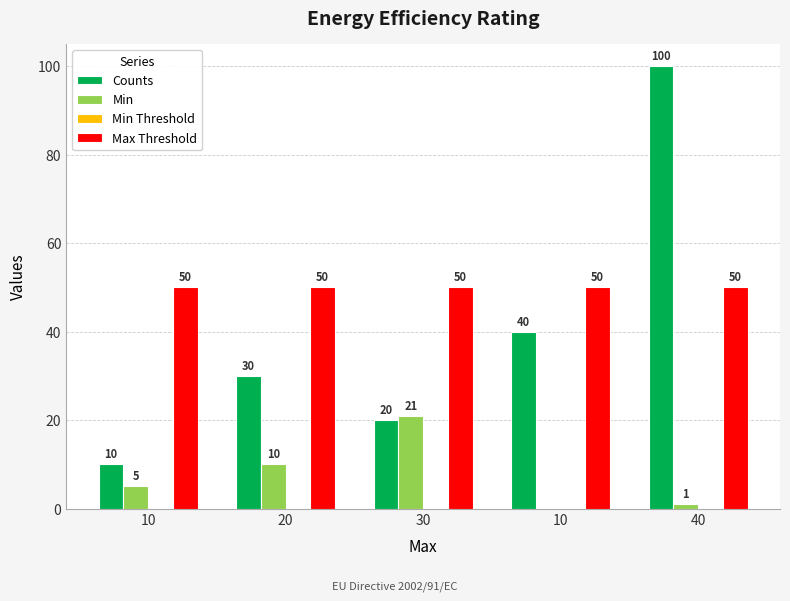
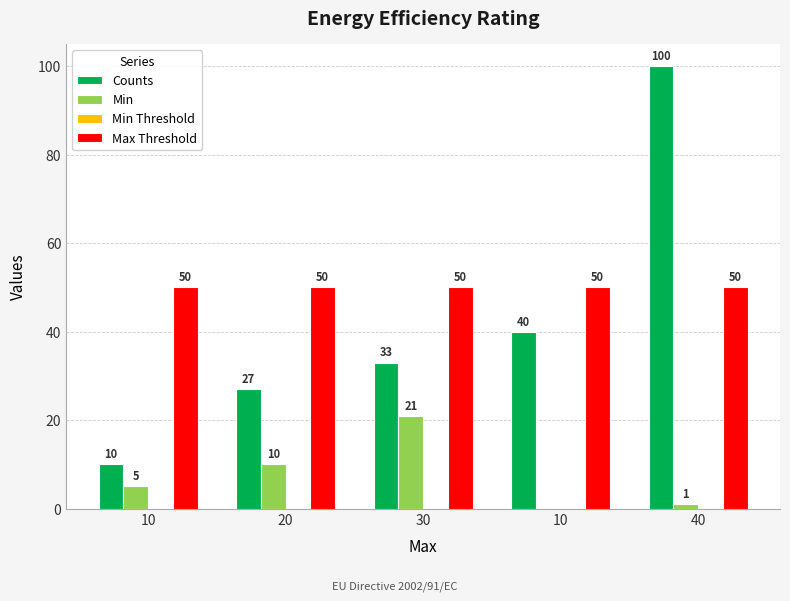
  {
    "Counts": {
-     "20": 30,
-     "30": 20,
+     "20": 27,
+     "30": 33,
      "40": 100
    },
    "Min": {
      "20": 10,
      "30": 21,
      "40": 1
    },
    "Min Threshold": {
      "20": 0,
      "30": 0,
      "40": 0
    },
    "Max Threshold": {
      "20": 50,
      "30": 50,
      "40": 50
    }
  }
